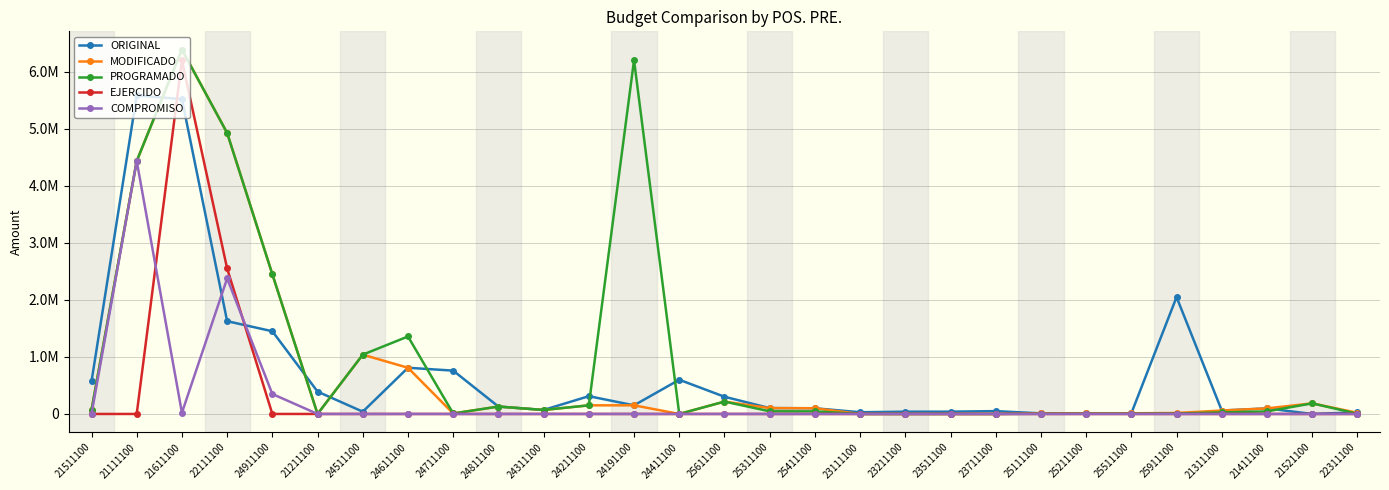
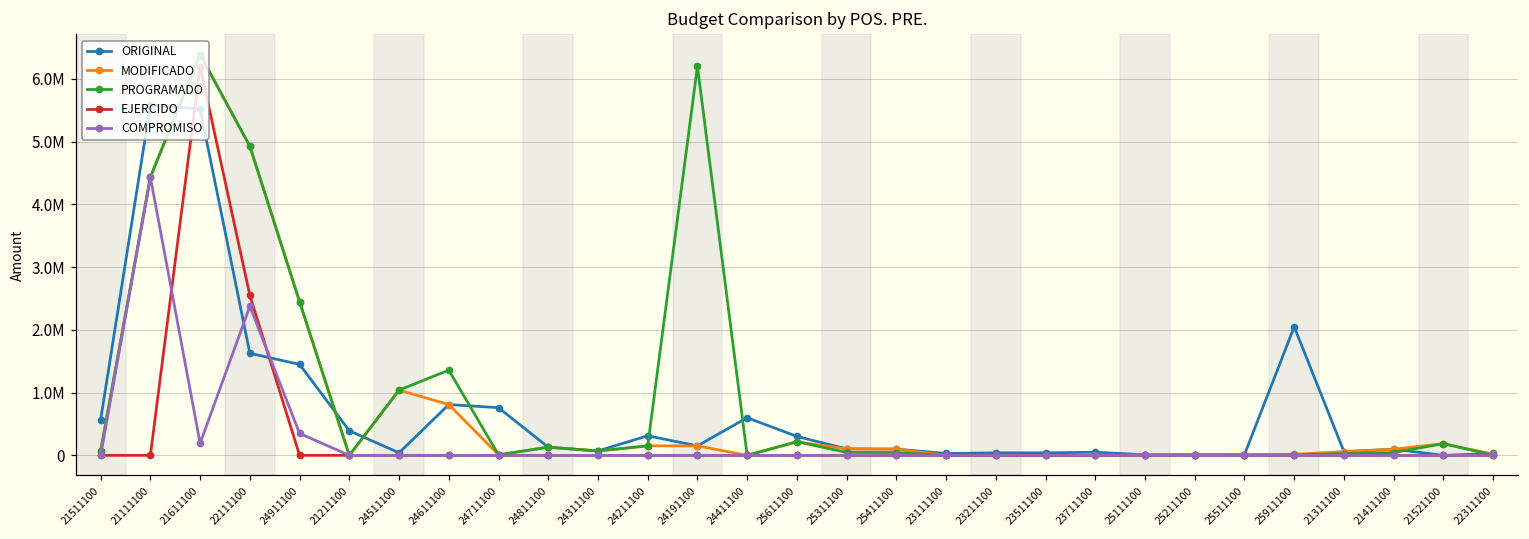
  {
    "ORIGINAL": {
      "21511100": 600000,
      "22111100": 1600000,
      "24911100": 1500000,
      "21211100": 400000,
      "24711100": 800000,
      "24211100": 300000,
      "24411100": 600000,
      "25611100": 300000,
      "23711100": 100000,
      "25911100": 2000000
    },
    "PROGRAMADO": {
      "24611100": 1400000,
      "24191100": 6200000,
      "25311100": 0,
      "25411100": 0,
      "21411100": 0
    },
    "EJERCIDO": {
      "21111100": 0,
      "22111100": 2600000,
      "24911100": 0
    },
    "COMPROMISO": {
-     "21611100": 0,
+     "21611100": 200000,
      "22111100": 2400000,
      "24911100": 300000
    }
  }
